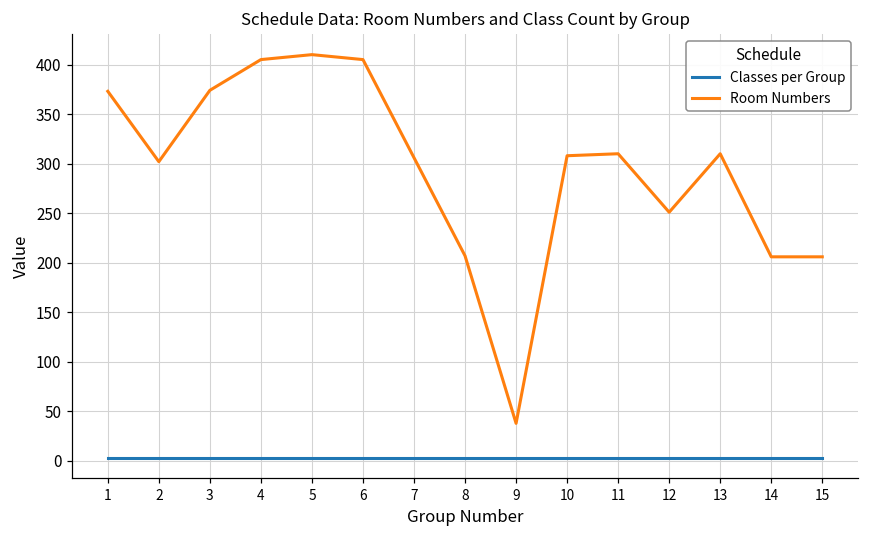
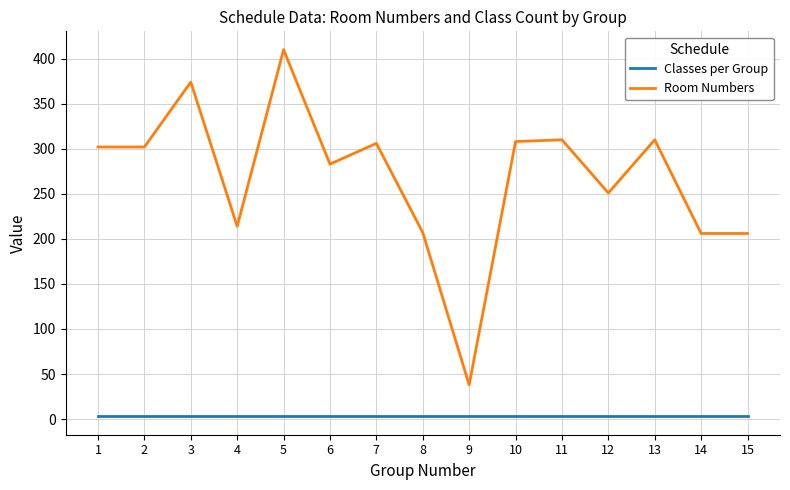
  {
    "Classes per Group": {
      "1": 0,
      "2": 0,
      "3": 0,
      "4": 0,
      "5": 0,
      "6": 0,
      "7": 0,
      "8": 0,
      "9": 0,
      "10": 0,
      "11": 0,
      "12": 0,
      "13": 0,
      "14": 0,
      "15": 0
    },
    "Room Numbers": {
-     "1": 370,
+     "1": 300,
      "2": 300,
      "3": 370,
-     "4": 410,
+     "4": 210,
      "5": 410,
-     "6": 410,
+     "6": 280,
      "7": 310,
      "8": 210,
      "9": 40,
      "10": 310,
      "11": 310,
      "12": 250,
      "13": 310,
      "14": 210,
      "15": 210
    }
  }
